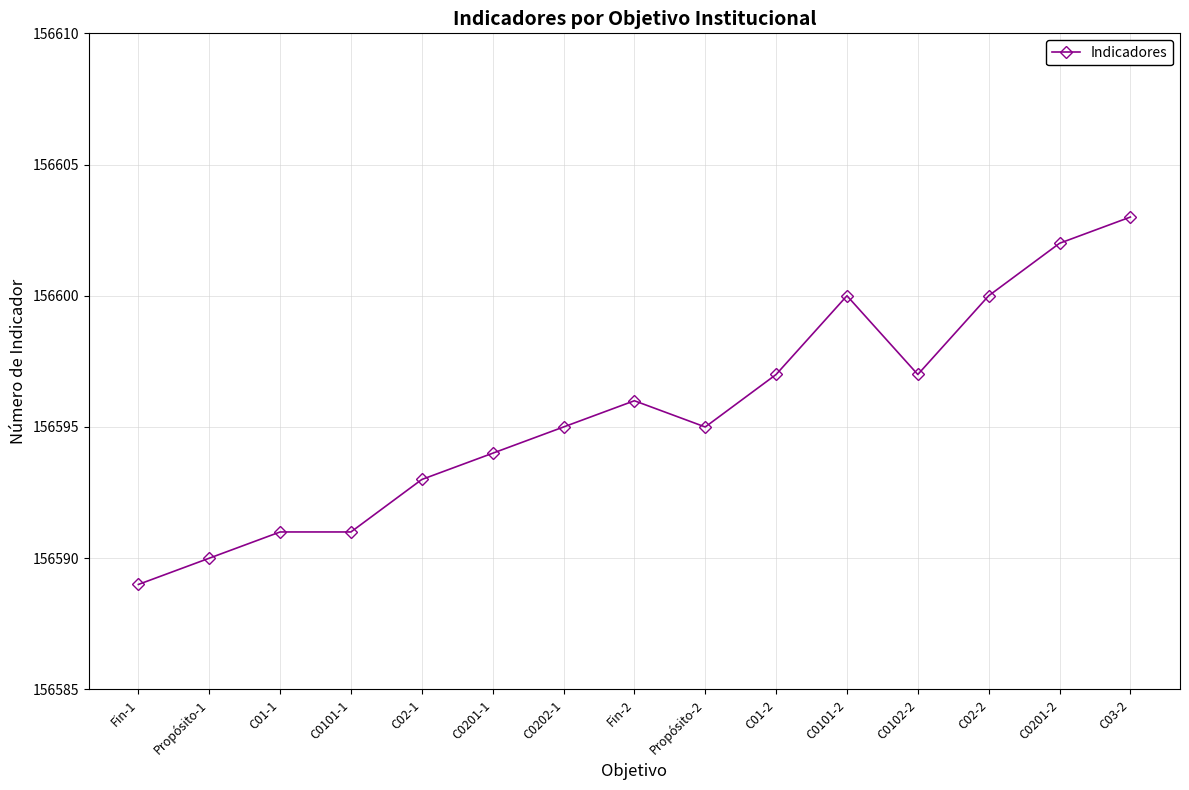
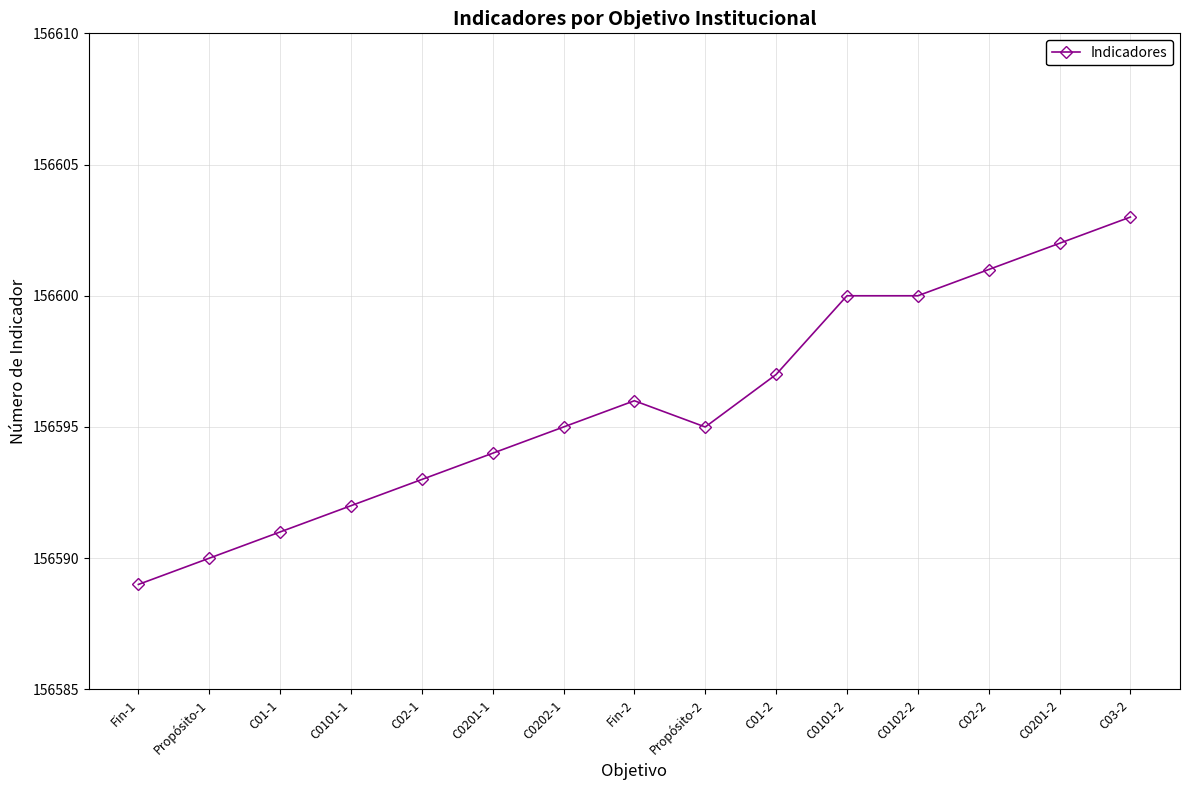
  {
    "Fin-1": 156589,
    "Propósito-1": 156590,
    "C01-1": 156591,
-   "C0101-1": 156591,
+   "C0101-1": 156592,
    "C02-1": 156593,
    "C0201-1": 156594,
    "C0202-1": 156595,
    "Fin-2": 156596,
    "Propósito-2": 156595,
    "C01-2": 156597,
    "C0101-2": 156600,
-   "C0102-2": 156597,
-   "C02-2": 156600,
+   "C0102-2": 156600,
+   "C02-2": 156601,
    "C0201-2": 156602,
    "C03-2": 156603
  }
